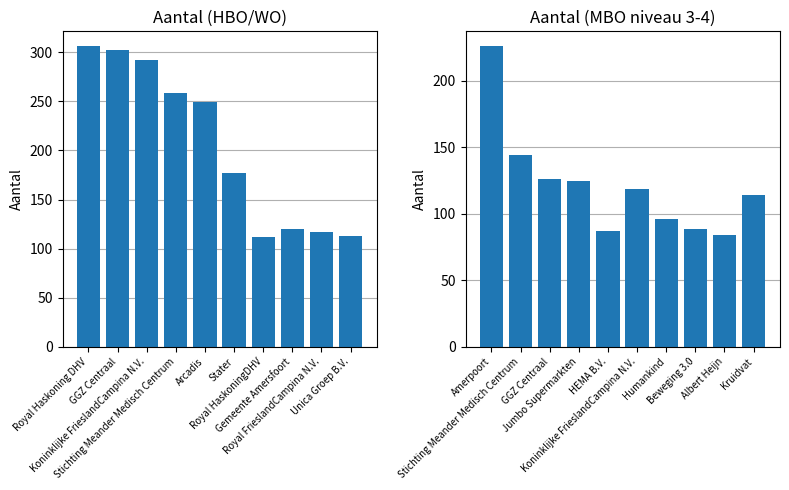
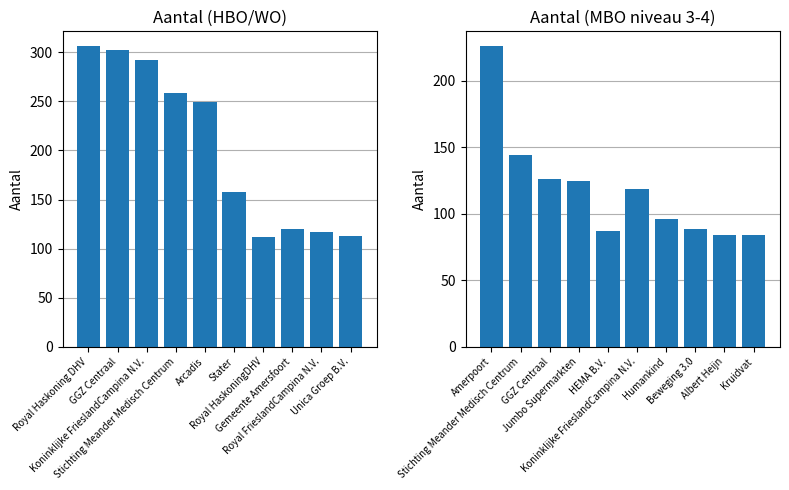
  {
    "Aantal (HBO/WO)": {
      "Royal Haskoning DHV": 310,
      "GGZ Centraal": 300,
      "Koninklijke FrieslandCampina N.V.": 290,
      "Stichting Meander Medisch Centrum": 260,
      "Arcadis": 250,
-     "Stater": 180,
+     "Stater": 160,
      "Royal HaskoningDHV": 110,
      "Gemeente Amersfoort": 120,
      "Royal FrieslandCampina N.V.": 120,
      "Unica Groep B.V.": 110
    },
    "Aantal (MBO niveau 3-4)": {
      "Amerpoort": 226,
      "Stichting Meander Medisch Centrum": 144,
      "GGZ Centraal": 126,
      "Jumbo Supermarkten": 125,
      "HEMA B.V.": 87,
      "Koninklijke FrieslandCampina N.V.": 119,
      "Humankind": 96,
      "Beweging 3.0": 89,
      "Albert Heijn": 84,
-     "Kruidvat": 114
+     "Kruidvat": 84
    }
  }
